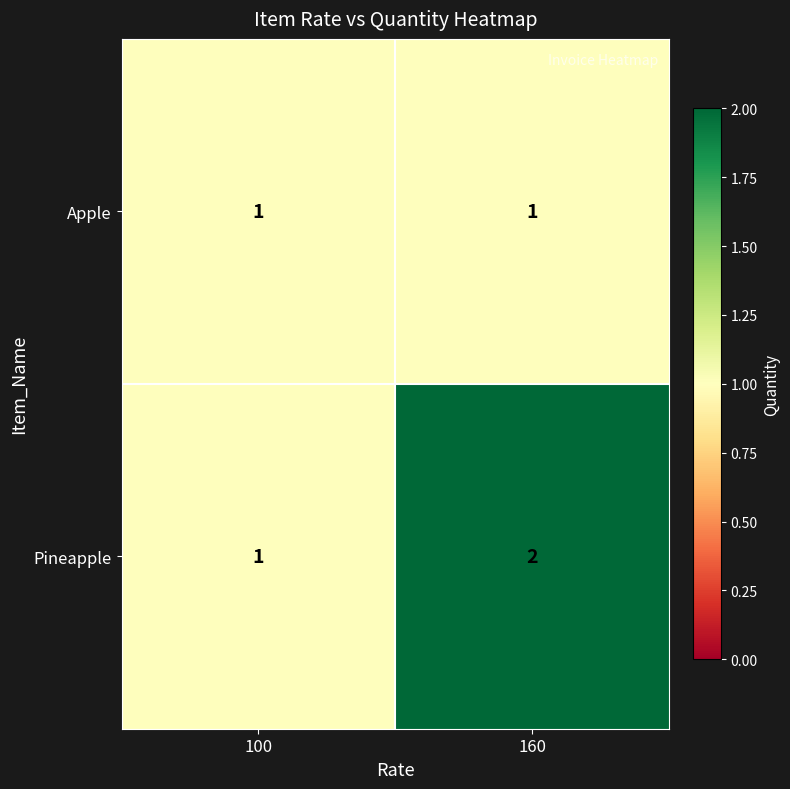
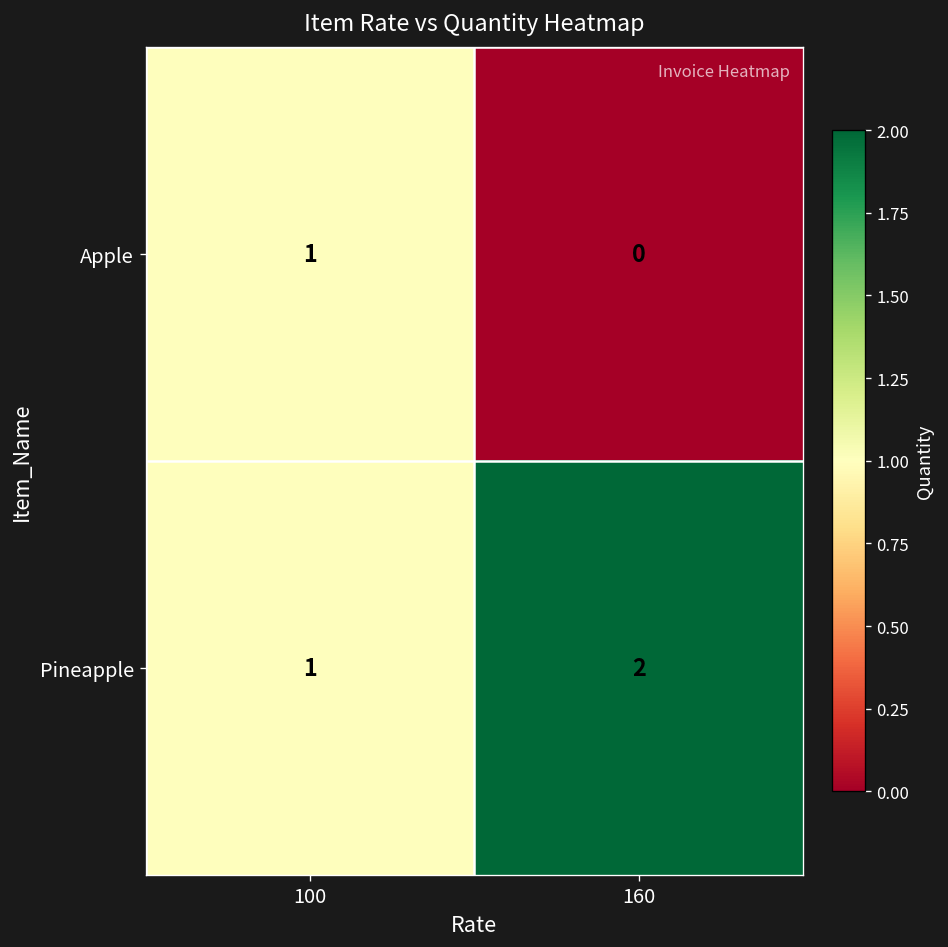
  {
    "Apple": {
      "100": 1,
-     "160": 1
+     "160": 0
    },
    "Pineapple": {
      "100": 1,
      "160": 2
    }
  }
